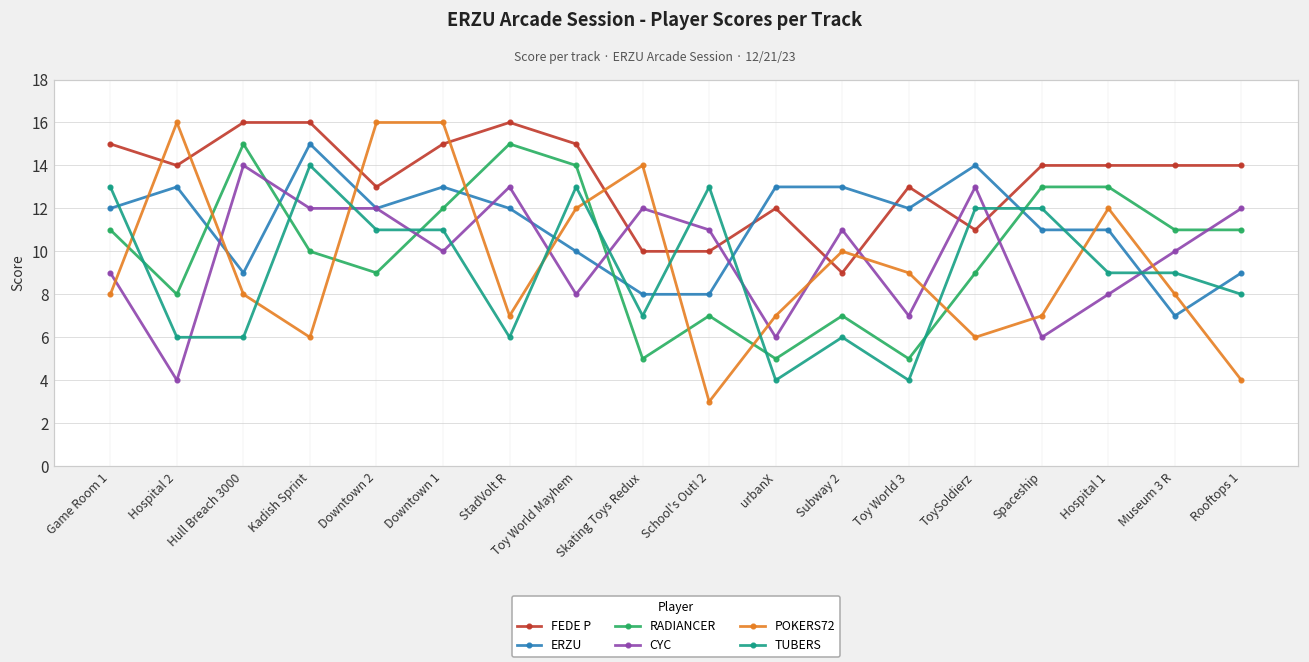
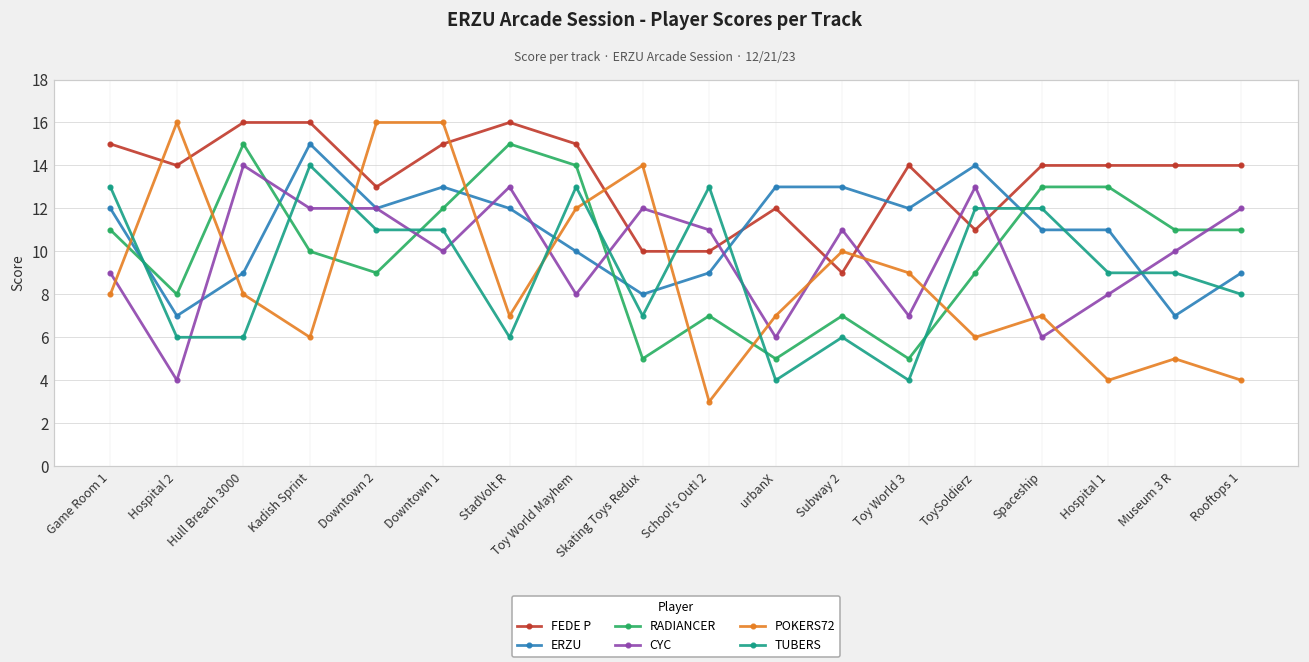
  {
    "FEDE P": {
      "Game Room 1": 15,
      "Hospital 2": 14,
      "Hull Breach 3000": 16,
      "Kadish Sprint": 16,
      "Downtown 2": 13,
      "Downtown 1": 15,
      "StadVolt R": 16,
      "Toy World Mayhem": 15,
      "Skating Toys Redux": 10,
      "School's Out! 2": 10,
      "urbanX": 12,
      "Subway 2": 9,
-     "Toy World 3": 13,
+     "Toy World 3": 14,
      "ToySoldierz": 11,
      "Spaceship": 14,
      "Hospital 1": 14,
      "Museum 3 R": 14,
      "Rooftops 1": 14
    },
    "ERZU": {
      "Game Room 1": 12,
-     "Hospital 2": 13,
+     "Hospital 2": 7,
      "Hull Breach 3000": 9,
      "Kadish Sprint": 15,
      "Downtown 1": 13,
      "StadVolt R": 12,
      "Toy World Mayhem": 10,
      "Skating Toys Redux": 8,
-     "School's Out! 2": 8,
+     "School's Out! 2": 9,
      "urbanX": 13,
      "Subway 2": 13,
      "Toy World 3": 12,
      "ToySoldierz": 14,
      "Spaceship": 11,
      "Hospital 1": 11,
      "Museum 3 R": 7,
      "Rooftops 1": 9
    },
    "CYC": {
      "Game Room 1": 9,
      "Hospital 2": 4,
      "Hull Breach 3000": 14,
      "Kadish Sprint": 12,
      "Downtown 1": 10,
      "StadVolt R": 13,
      "Toy World Mayhem": 8,
      "Skating Toys Redux": 12,
      "School's Out! 2": 11,
      "urbanX": 6,
      "Subway 2": 11,
      "Toy World 3": 7,
      "ToySoldierz": 13,
      "Spaceship": 6,
      "Hospital 1": 8,
      "Museum 3 R": 10,
      "Rooftops 1": 12
    },
    "POKERS72": {
      "Game Room 1": 8,
      "Hospital 2": 16,
      "Hull Breach 3000": 8,
      "Kadish Sprint": 6,
      "Downtown 2": 16,
      "Downtown 1": 16,
      "StadVolt R": 7,
      "Toy World Mayhem": 12,
      "Skating Toys Redux": 14,
      "School's Out! 2": 3,
      "urbanX": 7,
      "Subway 2": 10,
      "Toy World 3": 9,
      "ToySoldierz": 6,
      "Spaceship": 7,
-     "Hospital 1": 12,
-     "Museum 3 R": 8,
+     "Hospital 1": 4,
+     "Museum 3 R": 5,
      "Rooftops 1": 4
    }
  }
